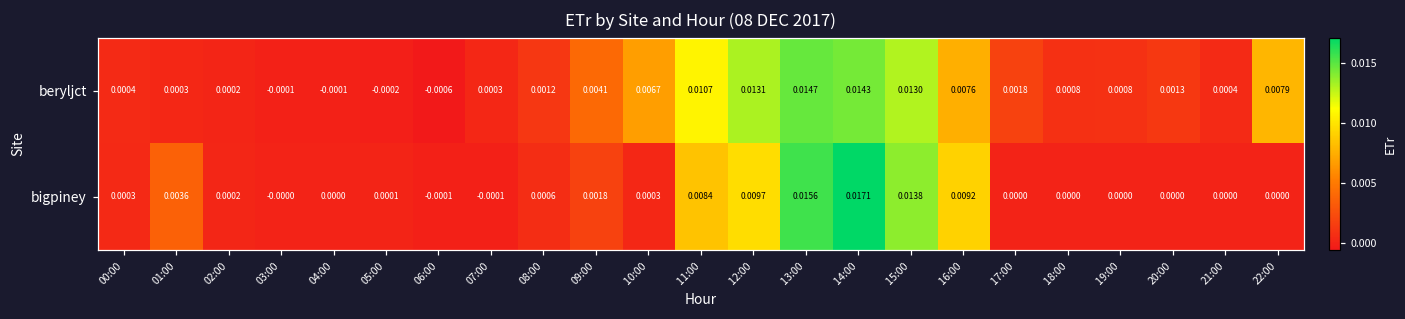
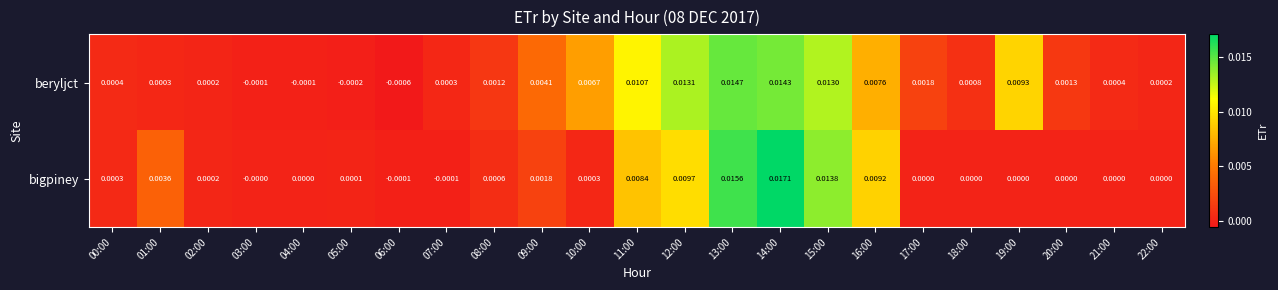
  {
    "beryljct": {
      "00:00": 0.0004,
      "01:00": 0.0003,
      "02:00": 0.0002,
      "03:00": -0.0001,
      "04:00": -0.0001,
      "05:00": -0.0002,
      "06:00": -0.0006,
      "07:00": 0.0003,
      "08:00": 0.0012,
      "09:00": 0.0041,
      "10:00": 0.0067,
      "11:00": 0.0107,
      "12:00": 0.0131,
      "13:00": 0.0147,
      "14:00": 0.0143,
      "15:00": 0.0130,
      "16:00": 0.0076,
      "17:00": 0.0018,
      "18:00": 0.0008,
-     "19:00": 0.0008,
+     "19:00": 0.0093,
      "20:00": 0.0013,
      "21:00": 0.0004,
-     "22:00": 0.0079
+     "22:00": 0.0002
    },
    "bigpiney": {
      "00:00": 0.0003,
      "01:00": 0.0036,
      "02:00": 0.0002,
      "03:00": -0.0000,
      "04:00": 0.0000,
      "05:00": 0.0001,
      "06:00": -0.0001,
      "07:00": -0.0001,
      "08:00": 0.0006,
      "09:00": 0.0018,
      "10:00": 0.0003,
      "11:00": 0.0084,
      "12:00": 0.0097,
      "13:00": 0.0156,
      "14:00": 0.0171,
      "15:00": 0.0138,
      "16:00": 0.0092,
      "17:00": 0.0000,
      "18:00": 0.0000,
      "19:00": 0.0000,
      "20:00": 0.0000,
      "21:00": 0.0000,
      "22:00": 0.0000
    }
  }
